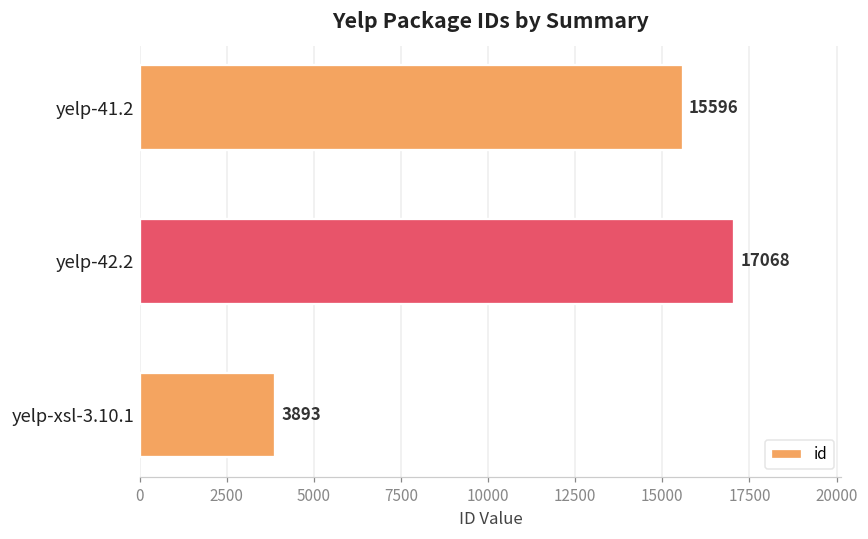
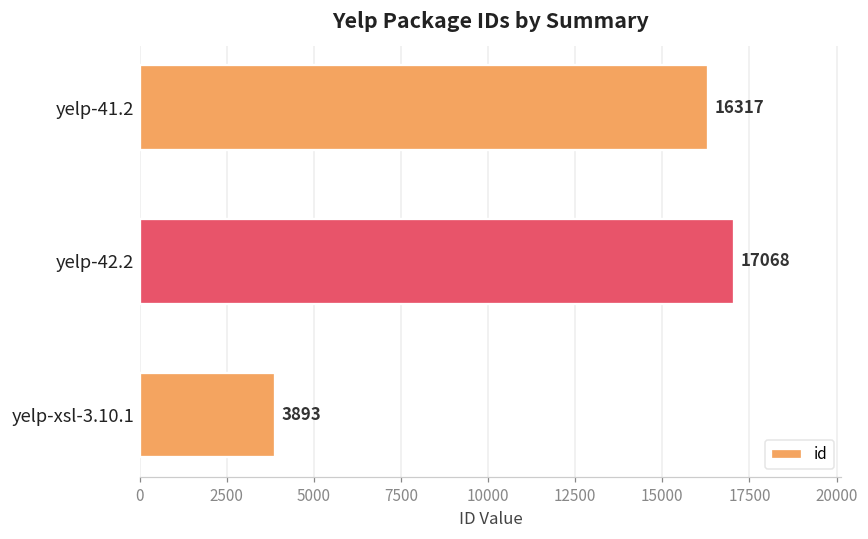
  {
-   "yelp-41.2": 15596,
+   "yelp-41.2": 16317,
    "yelp-42.2": 17068,
    "yelp-xsl-3.10.1": 3893
  }
